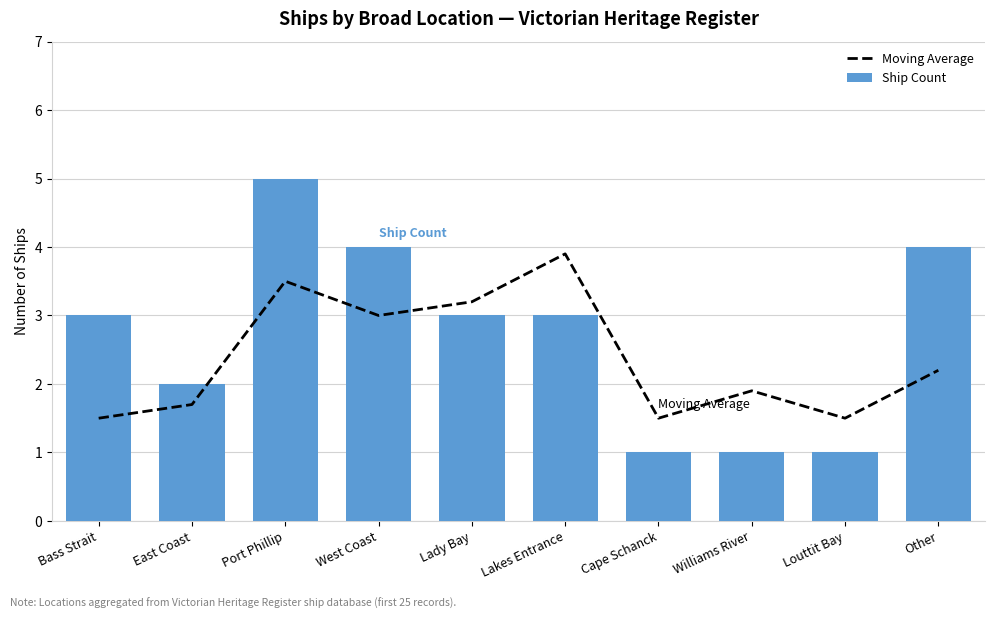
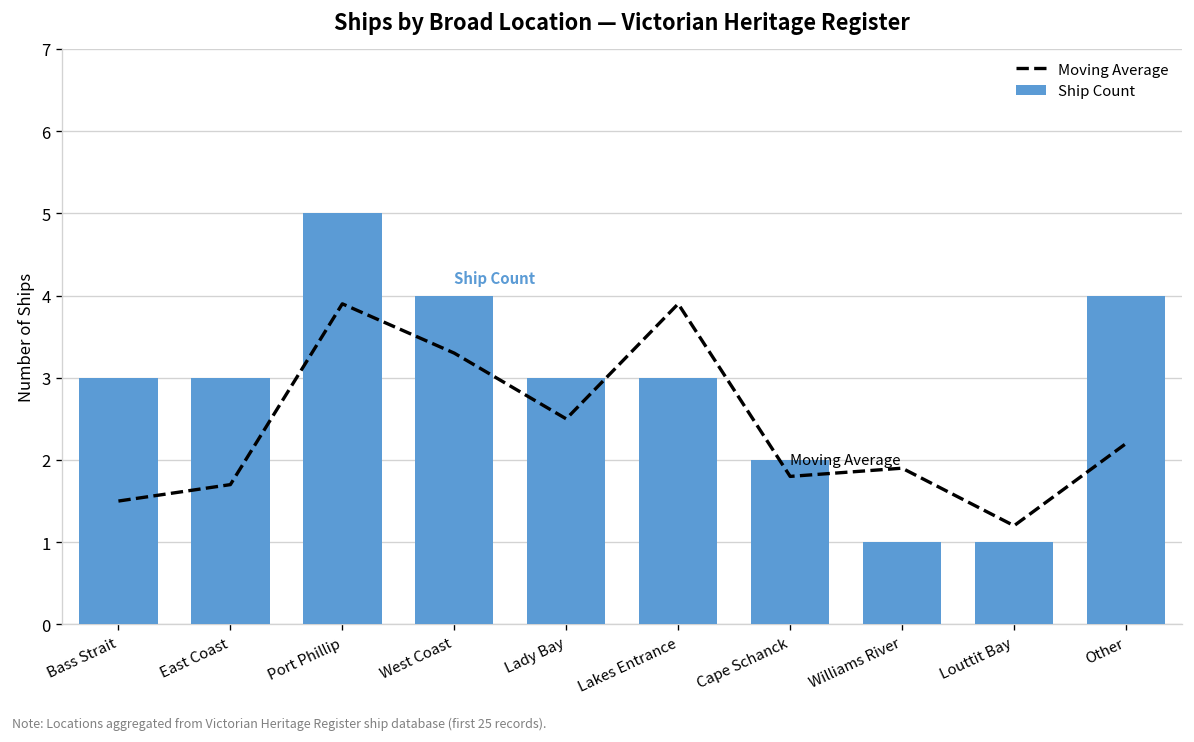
  {
    "Moving Average": {
      "Bass Strait": 1.5,
      "East Coast": 1.7,
-     "Port Phillip": 3.5,
-     "West Coast": 3.0,
-     "Lady Bay": 3.2,
+     "Port Phillip": 3.9,
+     "West Coast": 3.3,
+     "Lady Bay": 2.5,
      "Lakes Entrance": 3.9,
-     "Cape Schanck": 1.5,
+     "Cape Schanck": 1.8,
      "Williams River": 1.9,
-     "Louttit Bay": 1.5,
+     "Louttit Bay": 1.2,
      "Other": 2.2
    },
    "Ship Count": {
      "Bass Strait": 3,
-     "East Coast": 2,
+     "East Coast": 3,
      "Port Phillip": 5,
      "West Coast": 4,
      "Lady Bay": 3,
      "Lakes Entrance": 3,
-     "Cape Schanck": 1,
+     "Cape Schanck": 2,
      "Williams River": 1,
      "Louttit Bay": 1,
      "Other": 4
    }
  }
